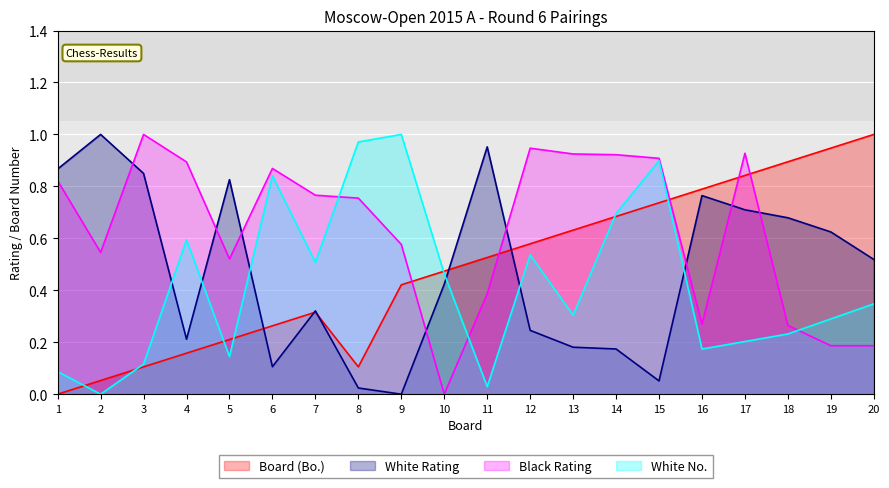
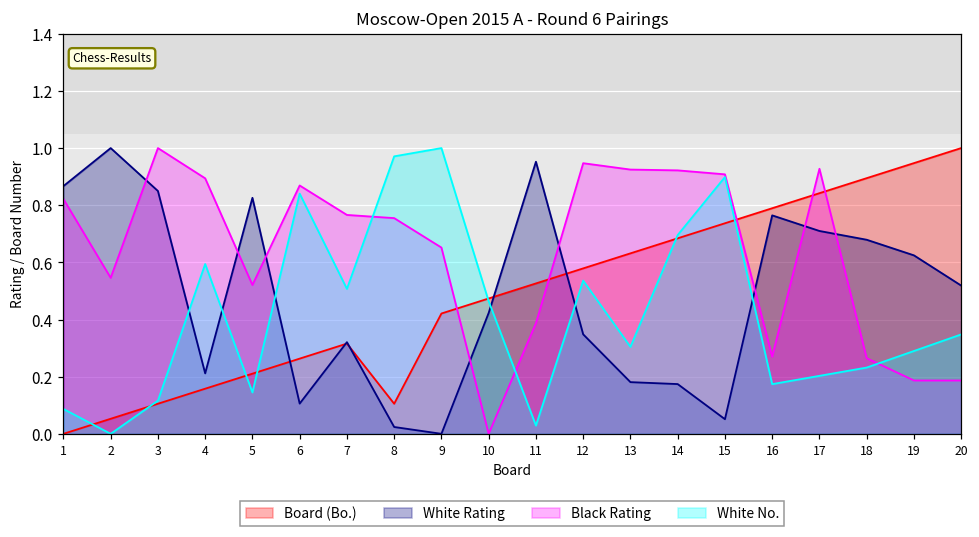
  {
    "Board (Bo.)": {
      "1": 0.00,
      "2": 0.05,
      "3": 0.11,
      "4": 0.16,
      "5": 0.21,
      "6": 0.26,
      "8": 0.11,
      "9": 0.42,
      "11": 0.53,
      "12": 0.58,
      "13": 0.63,
      "14": 0.68,
      "15": 0.74,
      "16": 0.79,
      "17": 0.84,
      "18": 0.89,
      "19": 0.95,
      "20": 1.00
    },
    "White Rating": {
      "1": 0.87,
      "2": 1.00,
      "3": 0.85,
      "4": 0.21,
      "5": 0.83,
      "6": 0.11,
      "8": 0.02,
      "9": 0.00,
      "10": 0.42,
      "11": 0.95,
-     "12": 0.25,
+     "12": 0.35,
      "13": 0.18,
      "14": 0.17,
      "15": 0.05,
      "16": 0.76,
      "17": 0.71,
      "18": 0.68,
      "19": 0.62,
      "20": 0.52
    },
    "Black Rating": {
      "1": 0.82,
      "2": 0.55,
      "3": 1.00,
      "4": 0.89,
      "5": 0.52,
      "6": 0.87,
      "7": 0.77,
      "8": 0.75,
-     "9": 0.58,
+     "9": 0.65,
      "10": 0.00,
      "11": 0.39,
      "12": 0.95,
      "13": 0.92,
      "14": 0.92,
      "16": 0.27,
      "17": 0.93,
      "18": 0.26,
      "19": 0.19,
      "20": 0.19
    },
    "White No.": {
      "1": 0.09,
      "2": 0.00,
      "3": 0.12,
      "4": 0.59,
      "5": 0.14,
      "6": 0.84,
      "7": 0.51,
      "8": 0.97,
      "9": 1.00,
      "11": 0.03,
      "12": 0.54,
      "13": 0.30,
      "14": 0.70,
      "16": 0.17,
      "17": 0.20,
      "18": 0.23,
      "19": 0.29,
      "20": 0.35
    }
  }
